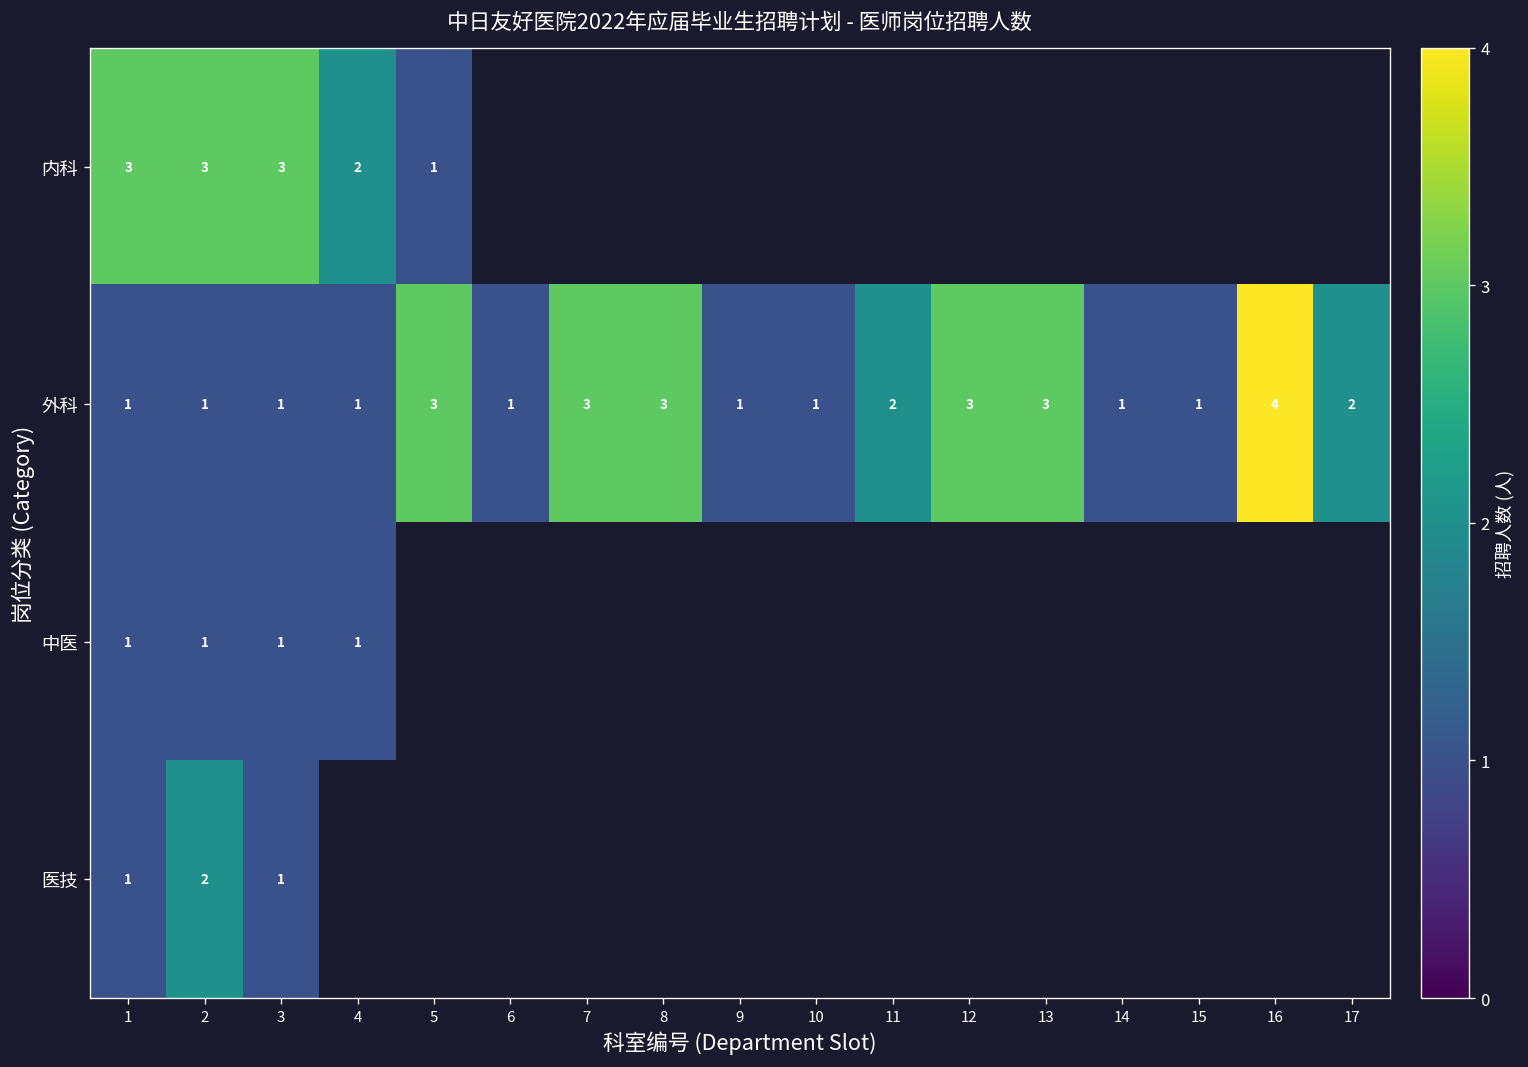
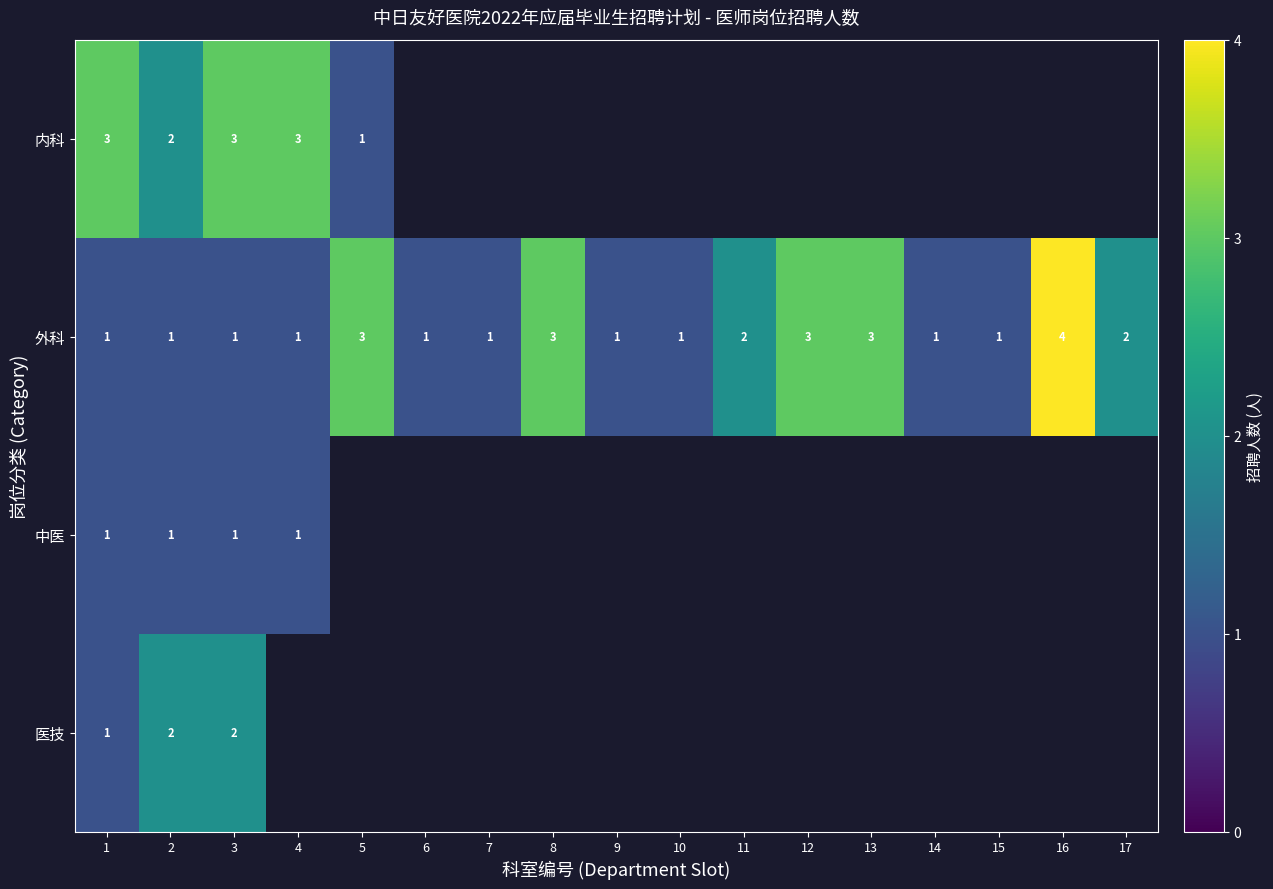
  {
    "内科": {
      "1": 3,
-     "2": 3,
+     "2": 2,
      "3": 3,
-     "4": 2,
+     "4": 3,
      "5": 1
    },
    "外科": {
      "1": 1,
      "2": 1,
      "3": 1,
      "4": 1,
      "5": 3,
      "6": 1,
-     "7": 3,
+     "7": 1,
      "8": 3,
      "9": 1,
      "10": 1,
      "11": 2,
      "12": 3,
      "13": 3,
      "14": 1,
      "15": 1,
      "16": 4,
      "17": 2
    },
    "中医": {
      "1": 1,
      "2": 1,
      "3": 1,
      "4": 1
    },
    "医技": {
      "1": 1,
      "2": 2,
-     "3": 1
+     "3": 2
    }
  }
